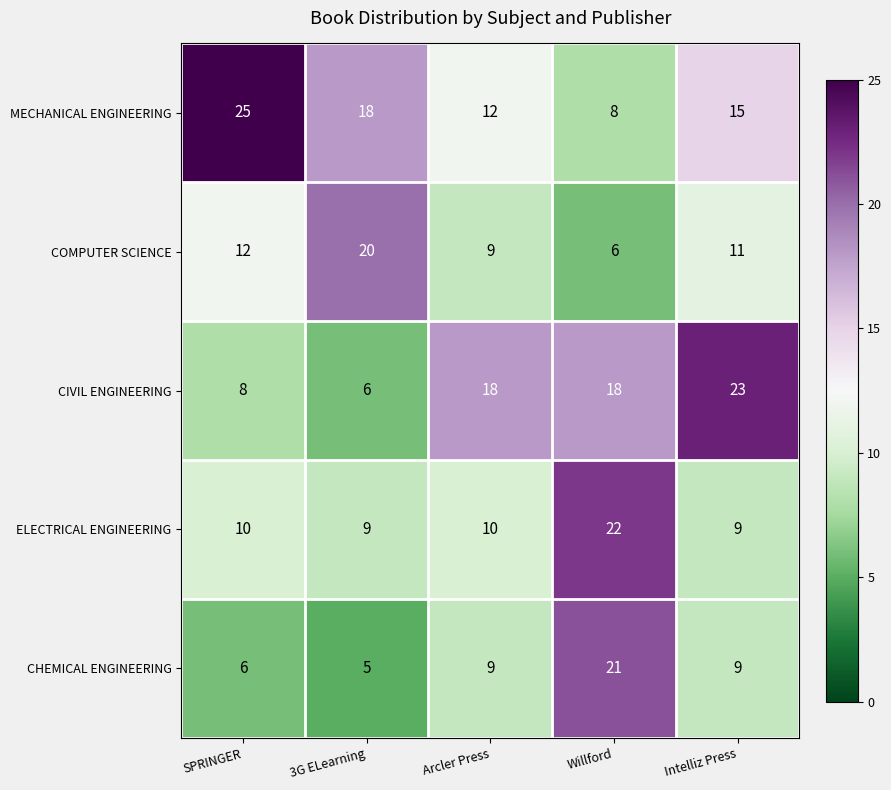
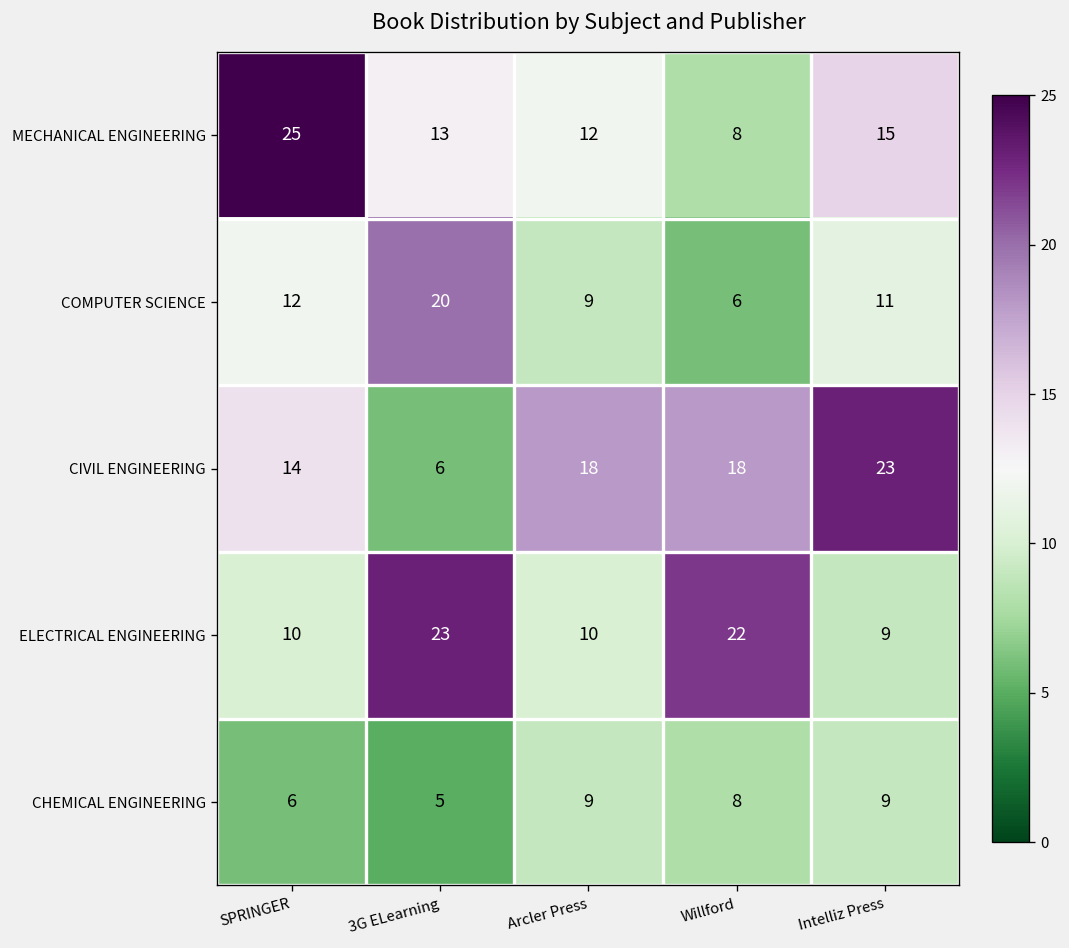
  {
    "MECHANICAL ENGINEERING": {
      "SPRINGER": 25,
-     "3G ELearning": 18,
+     "3G ELearning": 13,
      "Arcler Press": 12,
      "Willford": 8,
      "Intelliz Press": 15
    },
    "COMPUTER SCIENCE": {
      "SPRINGER": 12,
      "3G ELearning": 20,
      "Arcler Press": 9,
      "Willford": 6,
      "Intelliz Press": 11
    },
    "CIVIL ENGINEERING": {
-     "SPRINGER": 8,
+     "SPRINGER": 14,
      "3G ELearning": 6,
      "Arcler Press": 18,
      "Willford": 18,
      "Intelliz Press": 23
    },
    "ELECTRICAL ENGINEERING": {
      "SPRINGER": 10,
-     "3G ELearning": 9,
+     "3G ELearning": 23,
      "Arcler Press": 10,
      "Willford": 22,
      "Intelliz Press": 9
    },
    "CHEMICAL ENGINEERING": {
      "SPRINGER": 6,
      "3G ELearning": 5,
      "Arcler Press": 9,
-     "Willford": 21,
+     "Willford": 8,
      "Intelliz Press": 9
    }
  }
